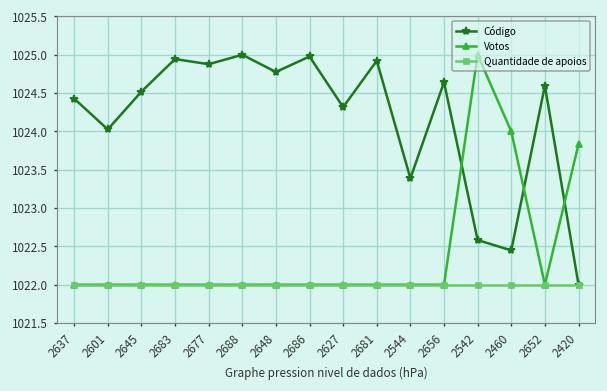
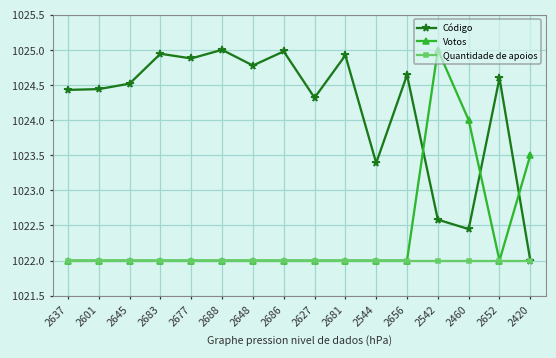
  {
    "Código": {
      "2637": 1024.4,
-     "2601": 1024.0,
+     "2601": 1024.4,
      "2645": 1024.5,
      "2683": 1024.9,
      "2677": 1024.9,
      "2688": 1025.0,
      "2648": 1024.8,
      "2686": 1025.0,
      "2627": 1024.3,
      "2681": 1024.9,
      "2544": 1023.4,
      "2656": 1024.6,
      "2542": 1022.6,
      "2460": 1022.4,
      "2652": 1024.6
    },
    "Votos": {
      "2460": 1024.0,
-     "2420": 1023.8
+     "2420": 1023.5
    },
    "Quantidade de apoios": {
      "2542": 1022.0,
      "2460": 1022.0
    }
  }
